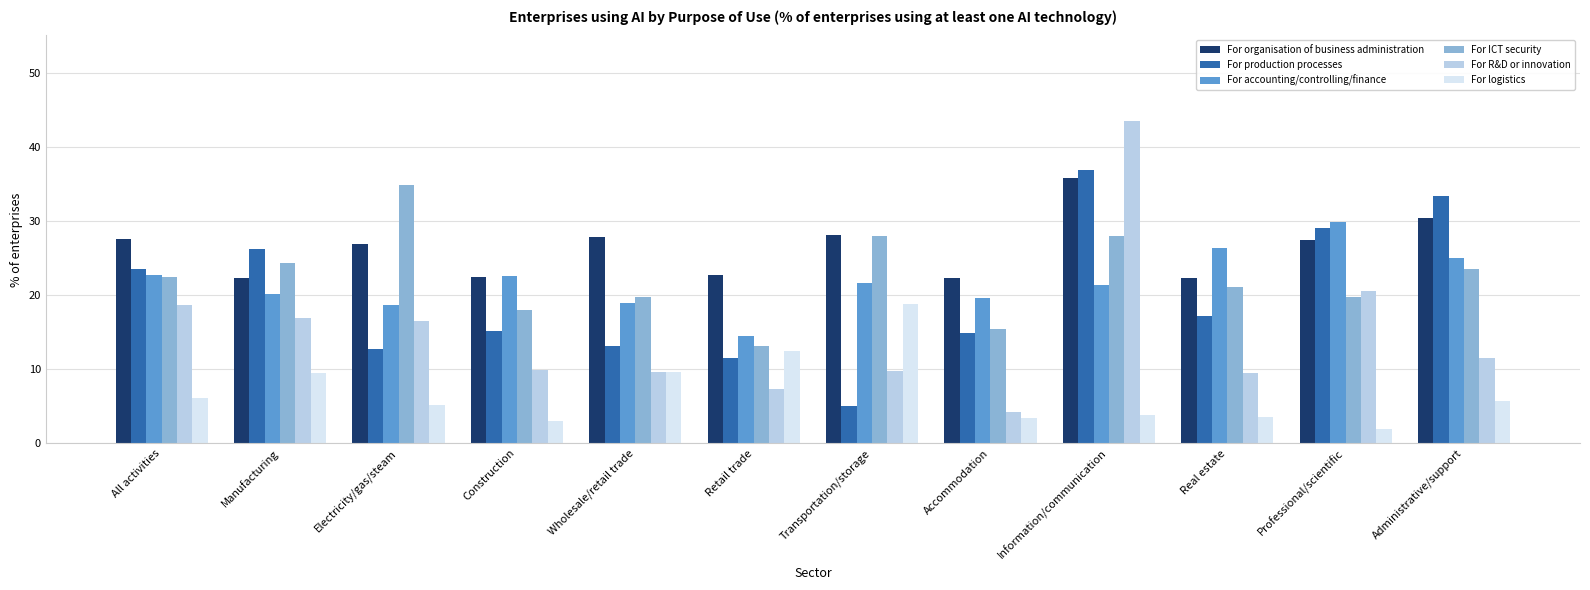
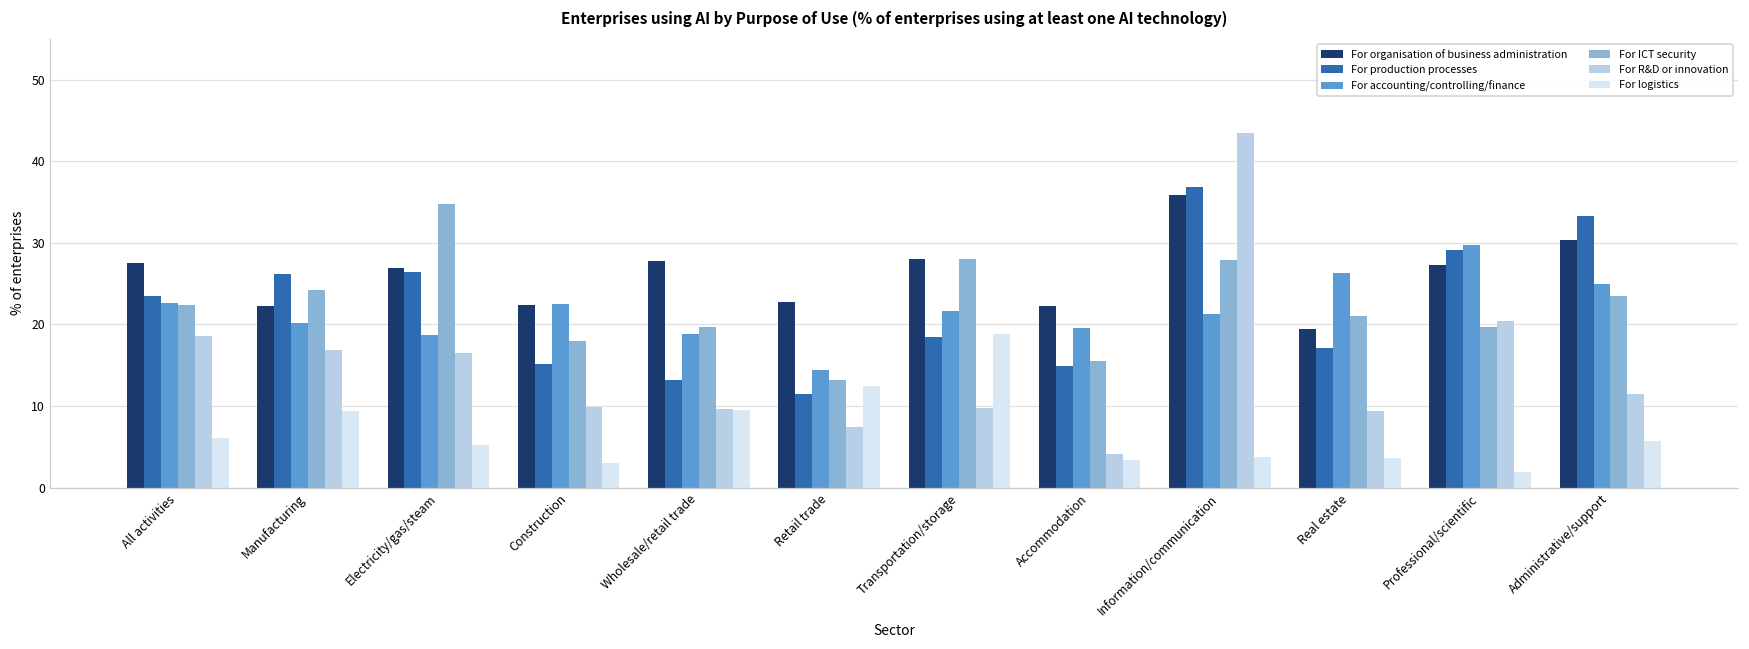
  {
    "For organisation of business administration": {
      "All activities": 28,
      "Manufacturing": 22,
      "Electricity/gas/steam": 27,
      "Construction": 22,
      "Wholesale/retail trade": 28,
      "Retail trade": 23,
      "Transportation/storage": 28,
      "Accommodation": 22,
      "Information/communication": 36,
-     "Real estate": 22,
+     "Real estate": 19,
      "Professional/scientific": 27,
      "Administrative/support": 30
    },
    "For production processes": {
      "All activities": 23,
      "Manufacturing": 26,
-     "Electricity/gas/steam": 13,
+     "Electricity/gas/steam": 26,
      "Construction": 15,
      "Wholesale/retail trade": 13,
      "Retail trade": 11,
-     "Transportation/storage": 5,
+     "Transportation/storage": 18,
      "Accommodation": 15,
      "Information/communication": 37,
      "Real estate": 17,
      "Professional/scientific": 29,
      "Administrative/support": 33
    }
  }
